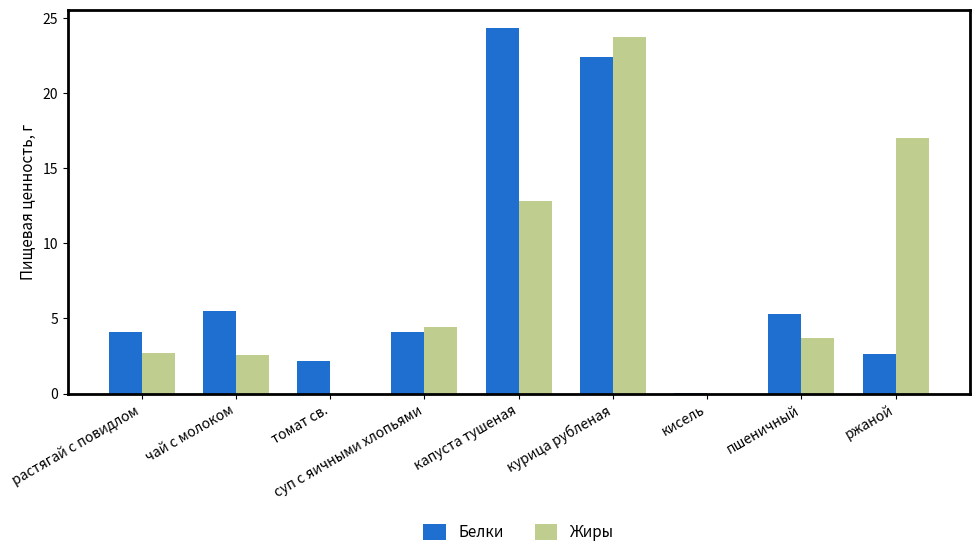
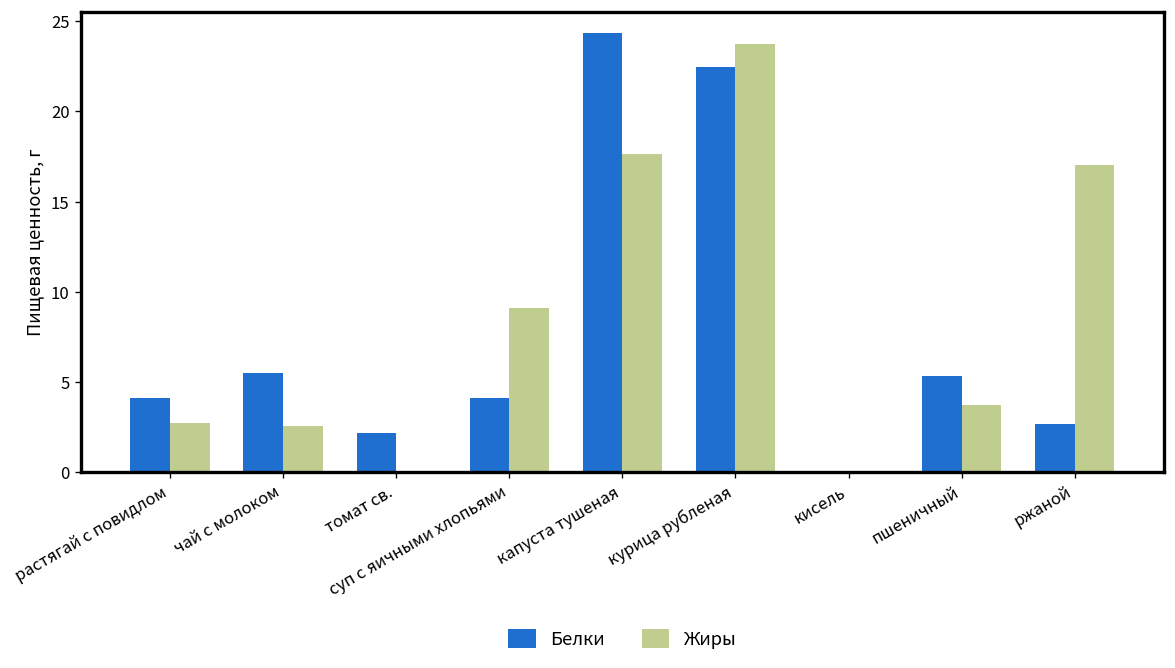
  {
    "Белки": {
      "растягай с повидлом": 4.1,
      "чай с молоком": 5.5,
      "томат св.": 2.2,
      "суп с яичными хлопьями": 4.1,
      "капуста тушеная": 24.3,
      "курица рубленая": 22.4,
      "пшеничный": 5.3,
      "ржаной": 2.6
    },
    "Жиры": {
      "растягай с повидлом": 2.7,
      "чай с молоком": 2.6,
      "томат св.": 0.0,
-     "суп с яичными хлопьями": 4.4,
-     "капуста тушеная": 12.8,
+     "суп с яичными хлопьями": 9.1,
+     "капуста тушеная": 17.6,
      "курица рубленая": 23.8,
      "кисель": 0.0,
      "пшеничный": 3.7,
      "ржаной": 17.0
    }
  }
